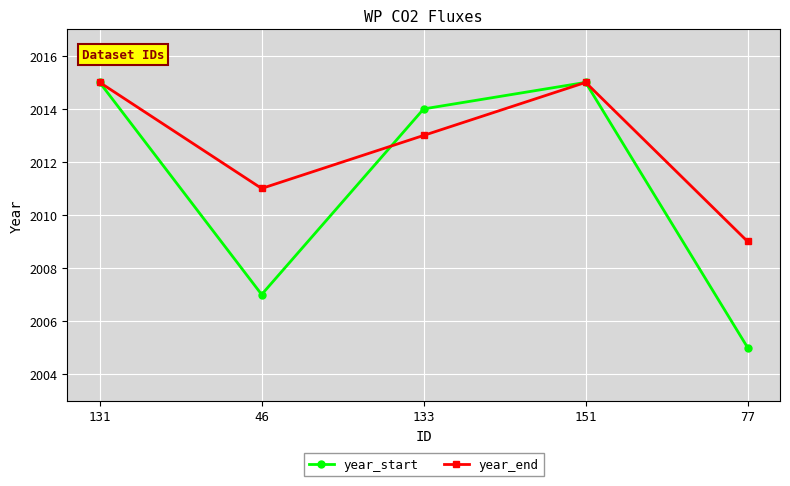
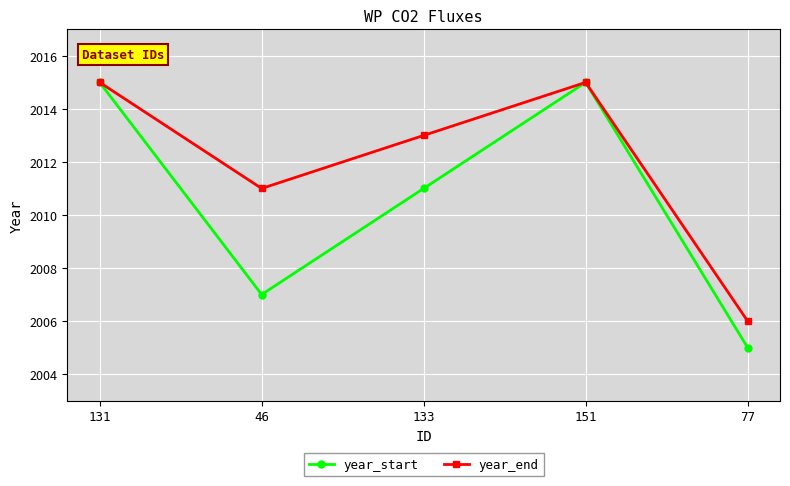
  {
    "year_start": {
      "46": 2007,
-     "133": 2014,
+     "133": 2011,
      "77": 2005
    },
    "year_end": {
      "46": 2011,
      "133": 2013,
-     "77": 2009
+     "77": 2006
    }
  }
